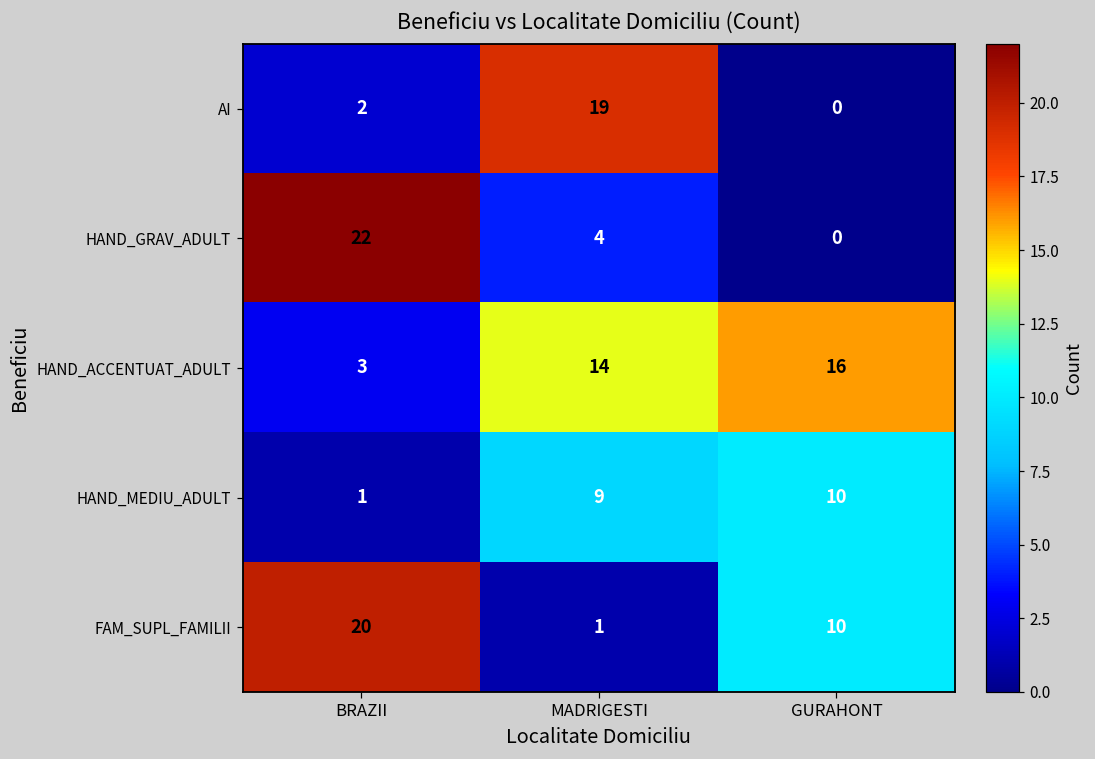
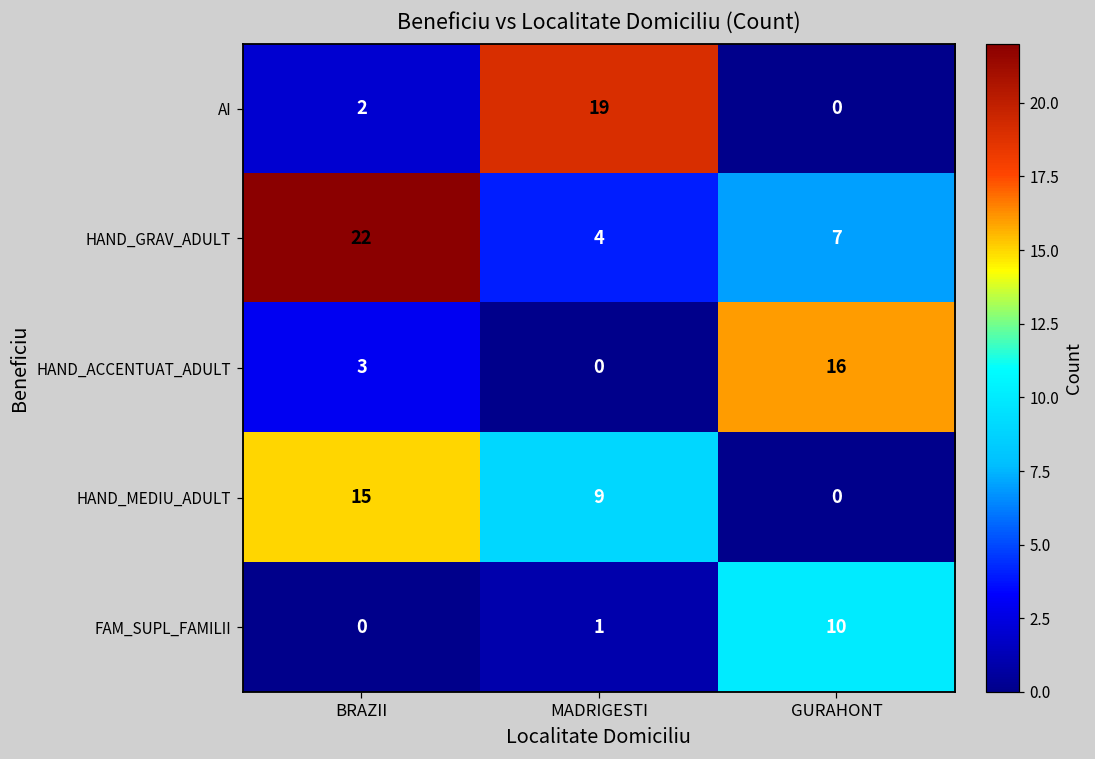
  {
    "AI": {
      "BRAZII": 2,
      "MADRIGESTI": 19,
      "GURAHONT": 0
    },
    "HAND_GRAV_ADULT": {
      "BRAZII": 22,
      "MADRIGESTI": 4,
-     "GURAHONT": 0
+     "GURAHONT": 7
    },
    "HAND_ACCENTUAT_ADULT": {
      "BRAZII": 3,
-     "MADRIGESTI": 14,
+     "MADRIGESTI": 0,
      "GURAHONT": 16
    },
    "HAND_MEDIU_ADULT": {
-     "BRAZII": 1,
+     "BRAZII": 15,
      "MADRIGESTI": 9,
-     "GURAHONT": 10
+     "GURAHONT": 0
    },
    "FAM_SUPL_FAMILII": {
-     "BRAZII": 20,
+     "BRAZII": 0,
      "MADRIGESTI": 1,
      "GURAHONT": 10
    }
  }
